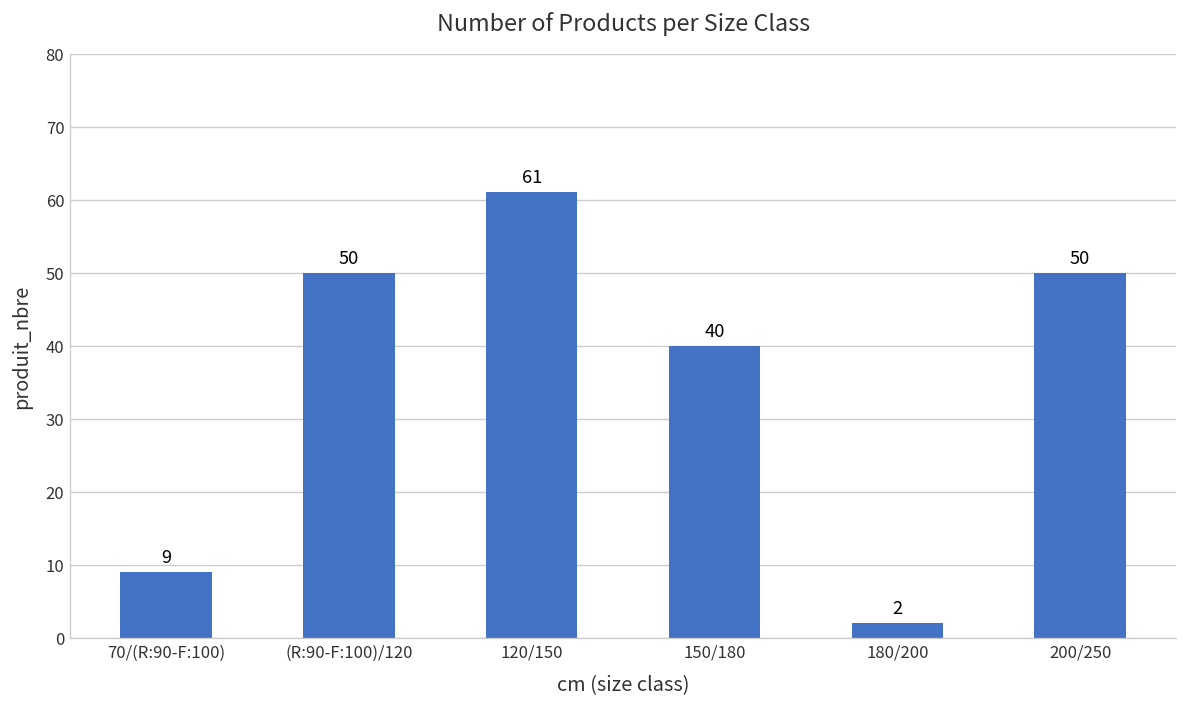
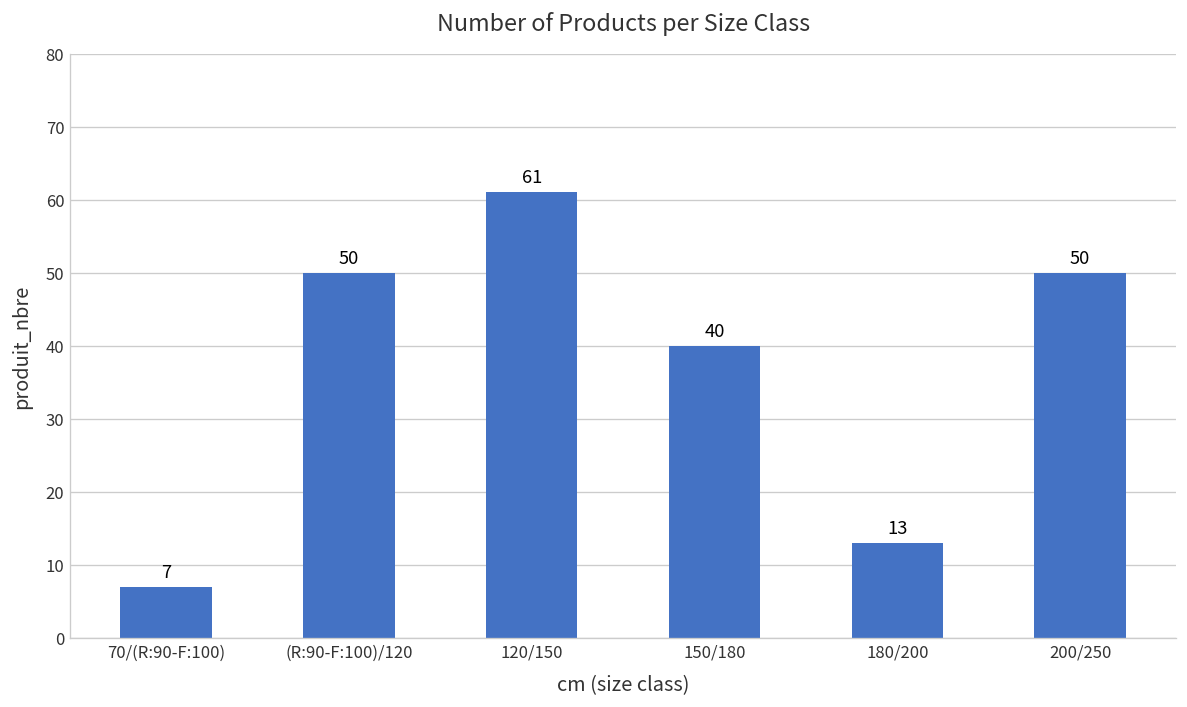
  {
-   "70/(R:90-F:100)": 9,
+   "70/(R:90-F:100)": 7,
    "(R:90-F:100)/120": 50,
    "120/150": 61,
    "150/180": 40,
-   "180/200": 2,
+   "180/200": 13,
    "200/250": 50
  }
